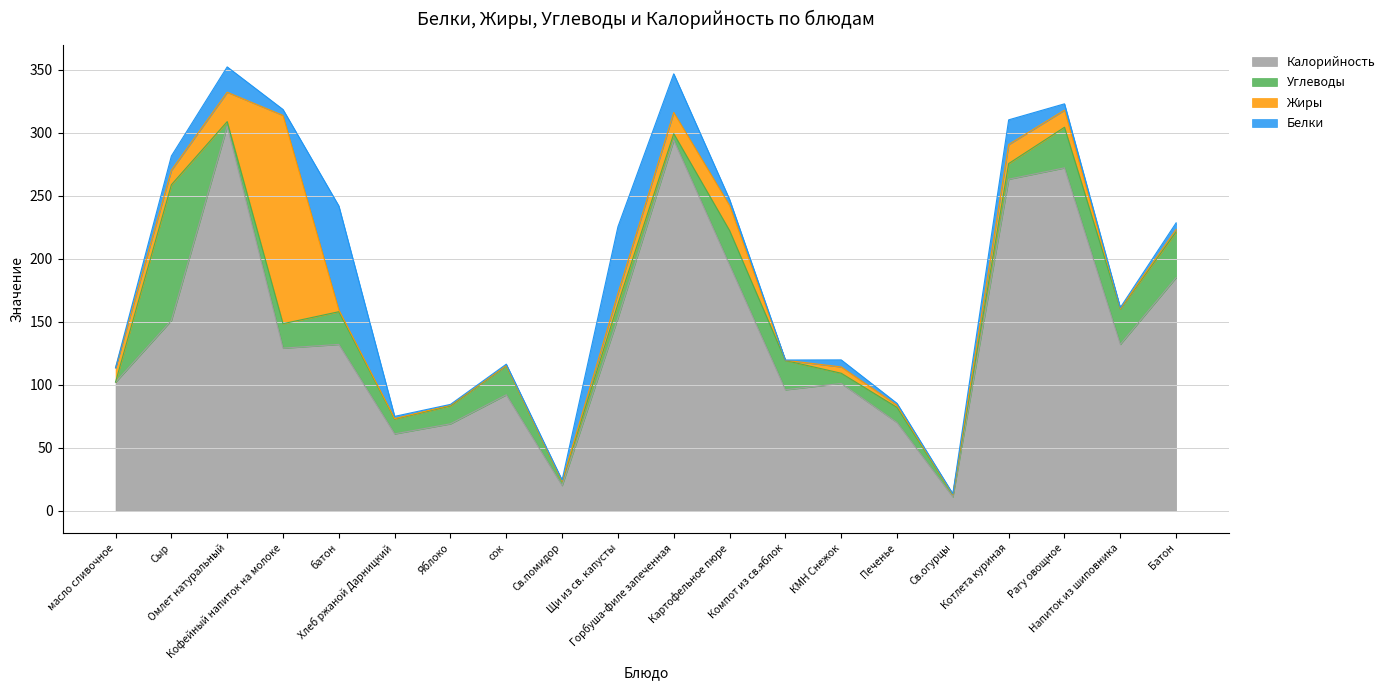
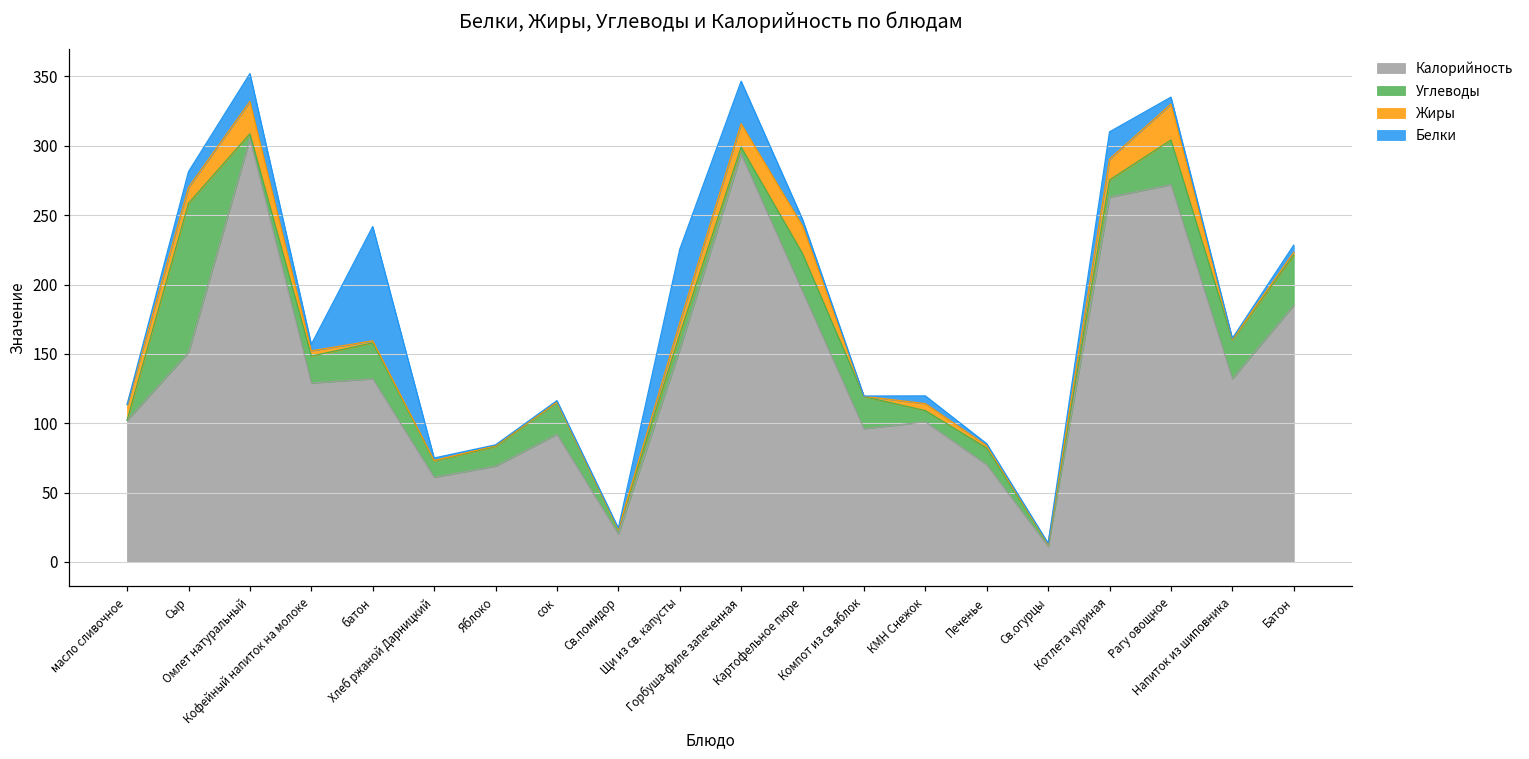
  {
    "Калорийность": {
      "Сыр": 151,
      "Омлет натуральный": 305,
      "Кофейный напиток на молоке": 129,
      "батон": 132,
      "Хлеб ржаной Дарницкий": 61,
      "Яблоко": 69,
      "сок": 92,
      "Св.помидор": 20,
      "Щи из св. капусты": 153,
      "Горбуша-филе запеченная": 294,
      "Картофельное пюре": 195,
      "Компот из св.яблок": 96,
      "КМН Снежок": 101,
      "Печенье": 70,
      "Котлета куриная": 263,
      "Рагу овощное": 272,
      "Напиток из шиповника": 132,
      "Батон": 185
    },
    "Углеводы": {
      "Сыр": 108,
      "Омлет натуральный": 4,
      "Кофейный напиток на молоке": 19,
      "Щи из св. капусты": 11,
      "Горбуша-филе запеченная": 5,
      "Картофельное пюре": 27,
      "КМН Снежок": 8,
      "Котлета куриная": 12,
      "Рагу овощное": 32
    },
    "Жиры": {
      "Сыр": 12,
      "Омлет натуральный": 23,
-     "Кофейный напиток на молоке": 165,
+     "Кофейный напиток на молоке": 4,
      "Щи из св. капусты": 8,
      "Горбуша-филе запеченная": 17,
      "Картофельное пюре": 20,
      "КМН Снежок": 5,
      "Котлета куриная": 15,
-     "Рагу овощное": 14
+     "Рагу овощное": 26
    },
    "Белки": {
      "Сыр": 11,
      "Омлет натуральный": 20,
      "Кофейный напиток на молоке": 5,
      "батон": 82,
      "Щи из св. капусты": 53,
      "Горбуша-филе запеченная": 31,
      "Картофельное пюре": 5,
      "КМН Снежок": 6,
      "Котлета куриная": 20,
      "Рагу овощное": 5,
      "Батон": 5
    }
  }
